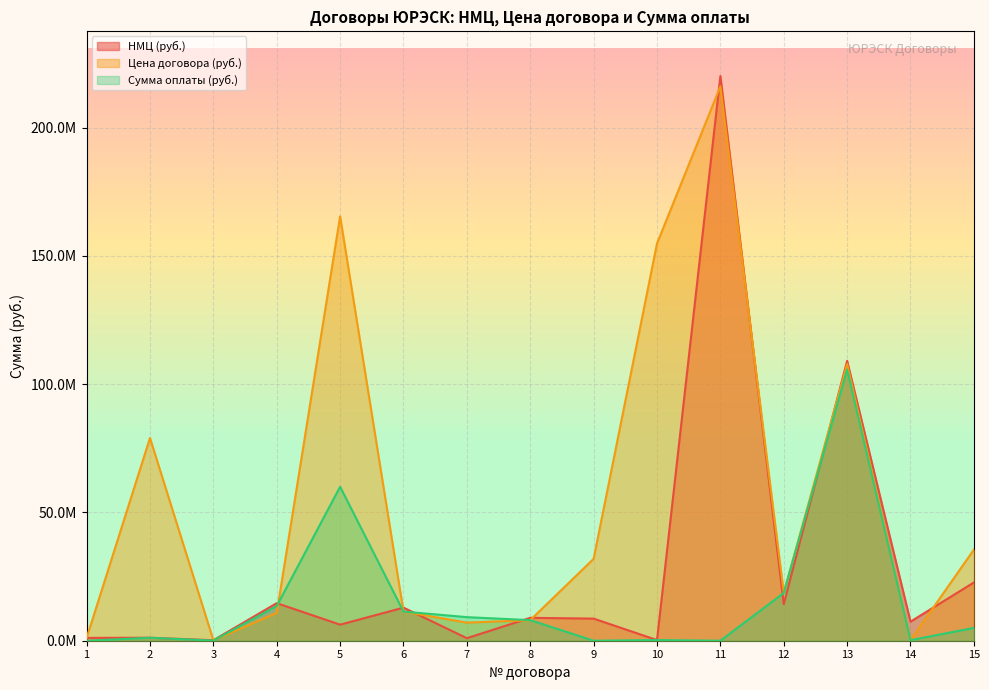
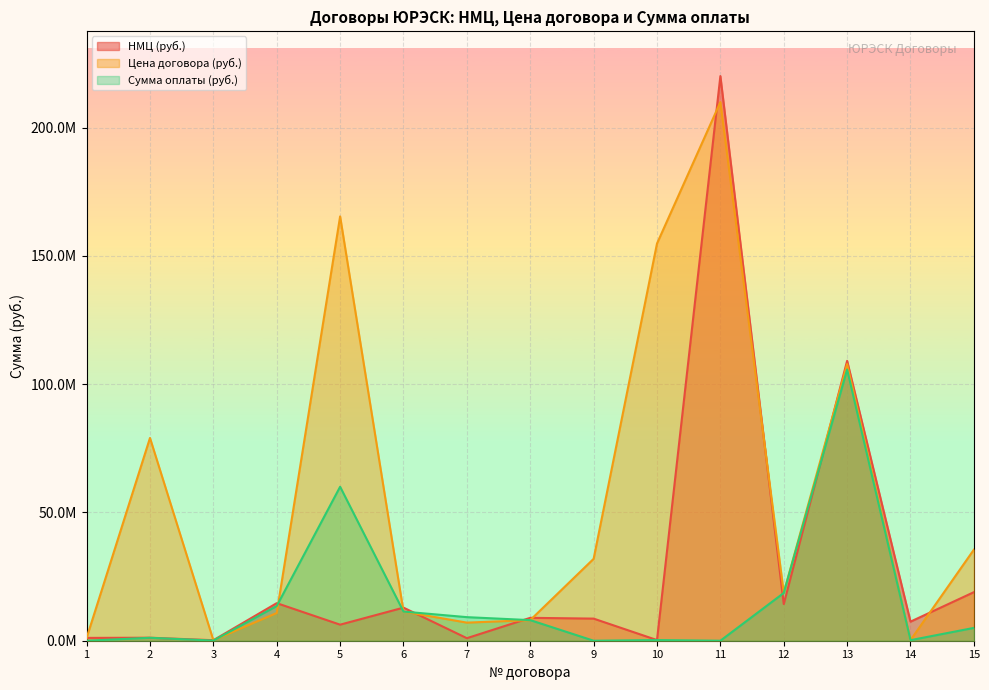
  {
    "НМЦ (руб.)": {
      "4": 15000000,
      "5": 6000000,
      "6": 13000000,
      "7": 1000000,
      "9": 9000000,
      "11": 220000000,
      "12": 14000000,
      "13": 109000000,
      "14": 7000000,
-     "15": 23000000
+     "15": 19000000
    },
    "Цена договора (руб.)": {
      "2": 79000000,
      "4": 11000000,
      "5": 165000000,
      "7": 7000000,
      "9": 32000000,
      "10": 155000000,
-     "11": 216000000,
+     "11": 210000000,
      "13": 108000000,
      "15": 36000000
    },
    "Сумма оплаты (руб.)": {
      "1": 0,
      "4": 14000000,
      "5": 60000000,
      "7": 9000000,
      "9": 0,
      "11": 0,
      "13": 106000000,
      "15": 5000000
    }
  }
